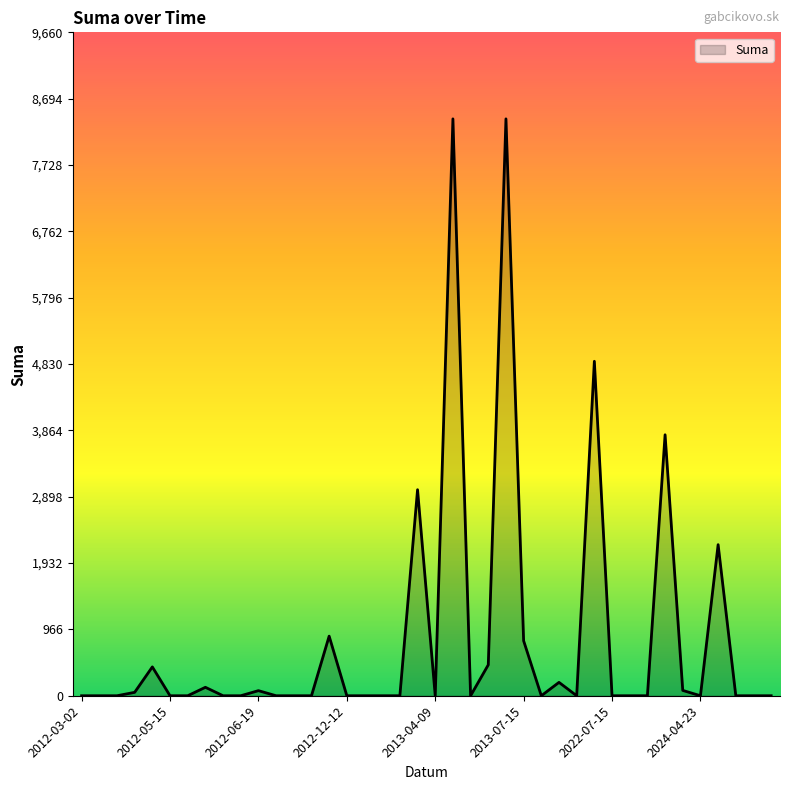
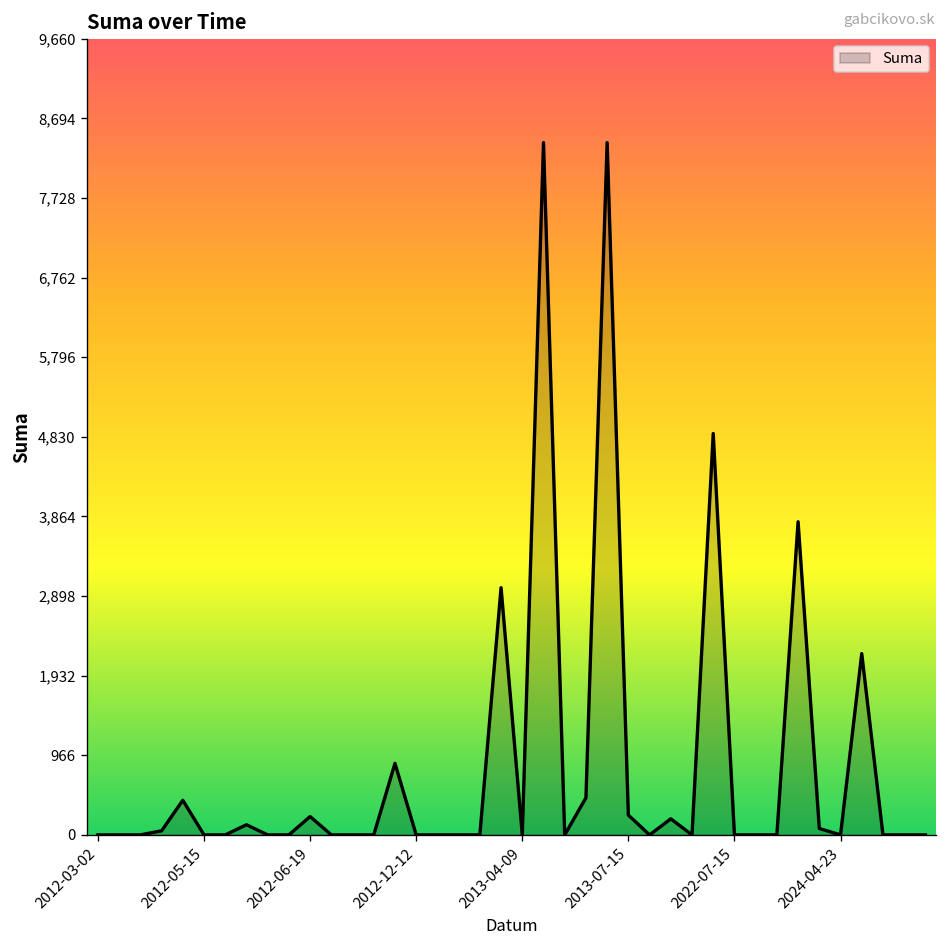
  {
    "2012-03-02": 0,
-   "2012-06-19": 100,
+   "2012-06-19": 200,
    "2013-04-09": 0,
-   "2013-07-15": 800,
+   "2013-07-15": 200,
    "2022-07-15": 0,
    "2024-04-23": 0
  }
